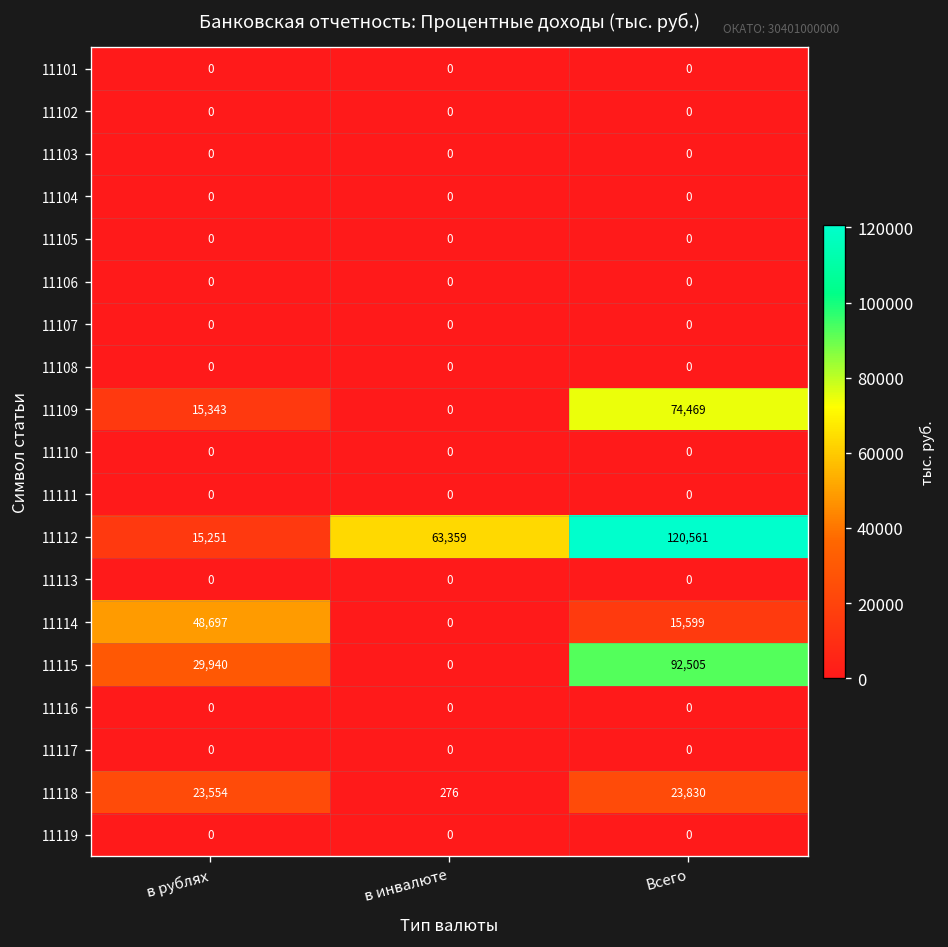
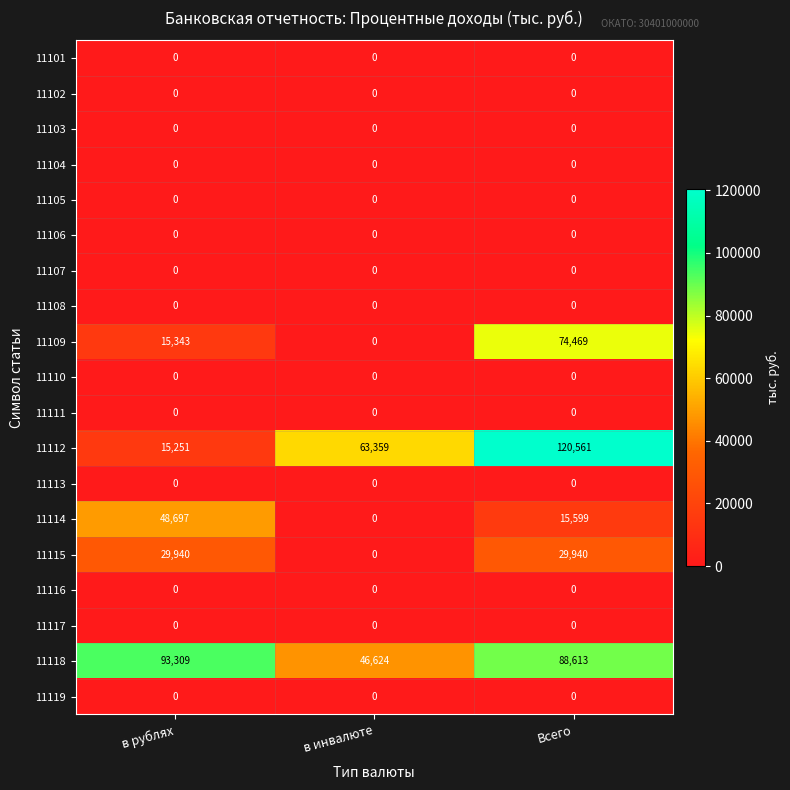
  {
    "11101": {
      "в рублях": "0",
      "в инвалюте": "0",
      "Всего": "0"
    },
    "11102": {
      "в рублях": "0",
      "в инвалюте": "0",
      "Всего": "0"
    },
    "11103": {
      "в рублях": "0",
      "в инвалюте": "0",
      "Всего": "0"
    },
    "11104": {
      "в рублях": "0",
      "в инвалюте": "0",
      "Всего": "0"
    },
    "11105": {
      "в рублях": "0",
      "в инвалюте": "0",
      "Всего": "0"
    },
    "11106": {
      "в рублях": "0",
      "в инвалюте": "0",
      "Всего": "0"
    },
    "11107": {
      "в рублях": "0",
      "в инвалюте": "0",
      "Всего": "0"
    },
    "11108": {
      "в рублях": "0",
      "в инвалюте": "0",
      "Всего": "0"
    },
    "11109": {
      "в рублях": "15,343",
      "в инвалюте": "0",
      "Всего": "74,469"
    },
    "11110": {
      "в рублях": "0",
      "в инвалюте": "0",
      "Всего": "0"
    },
    "11111": {
      "в рублях": "0",
      "в инвалюте": "0",
      "Всего": "0"
    },
    "11112": {
      "в рублях": "15,251",
      "в инвалюте": "63,359",
      "Всего": "120,561"
    },
    "11113": {
      "в рублях": "0",
      "в инвалюте": "0",
      "Всего": "0"
    },
    "11114": {
      "в рублях": "48,697",
      "в инвалюте": "0",
      "Всего": "15,599"
    },
    "11115": {
      "в рублях": "29,940",
      "в инвалюте": "0",
-     "Всего": "92,505"
+     "Всего": "29,940"
    },
    "11116": {
      "в рублях": "0",
      "в инвалюте": "0",
      "Всего": "0"
    },
    "11117": {
      "в рублях": "0",
      "в инвалюте": "0",
      "Всего": "0"
    },
    "11118": {
-     "в рублях": "23,554",
-     "в инвалюте": "276",
-     "Всего": "23,830"
+     "в рублях": "93,309",
+     "в инвалюте": "46,624",
+     "Всего": "88,613"
    },
    "11119": {
      "в рублях": "0",
      "в инвалюте": "0",
      "Всего": "0"
    }
  }
